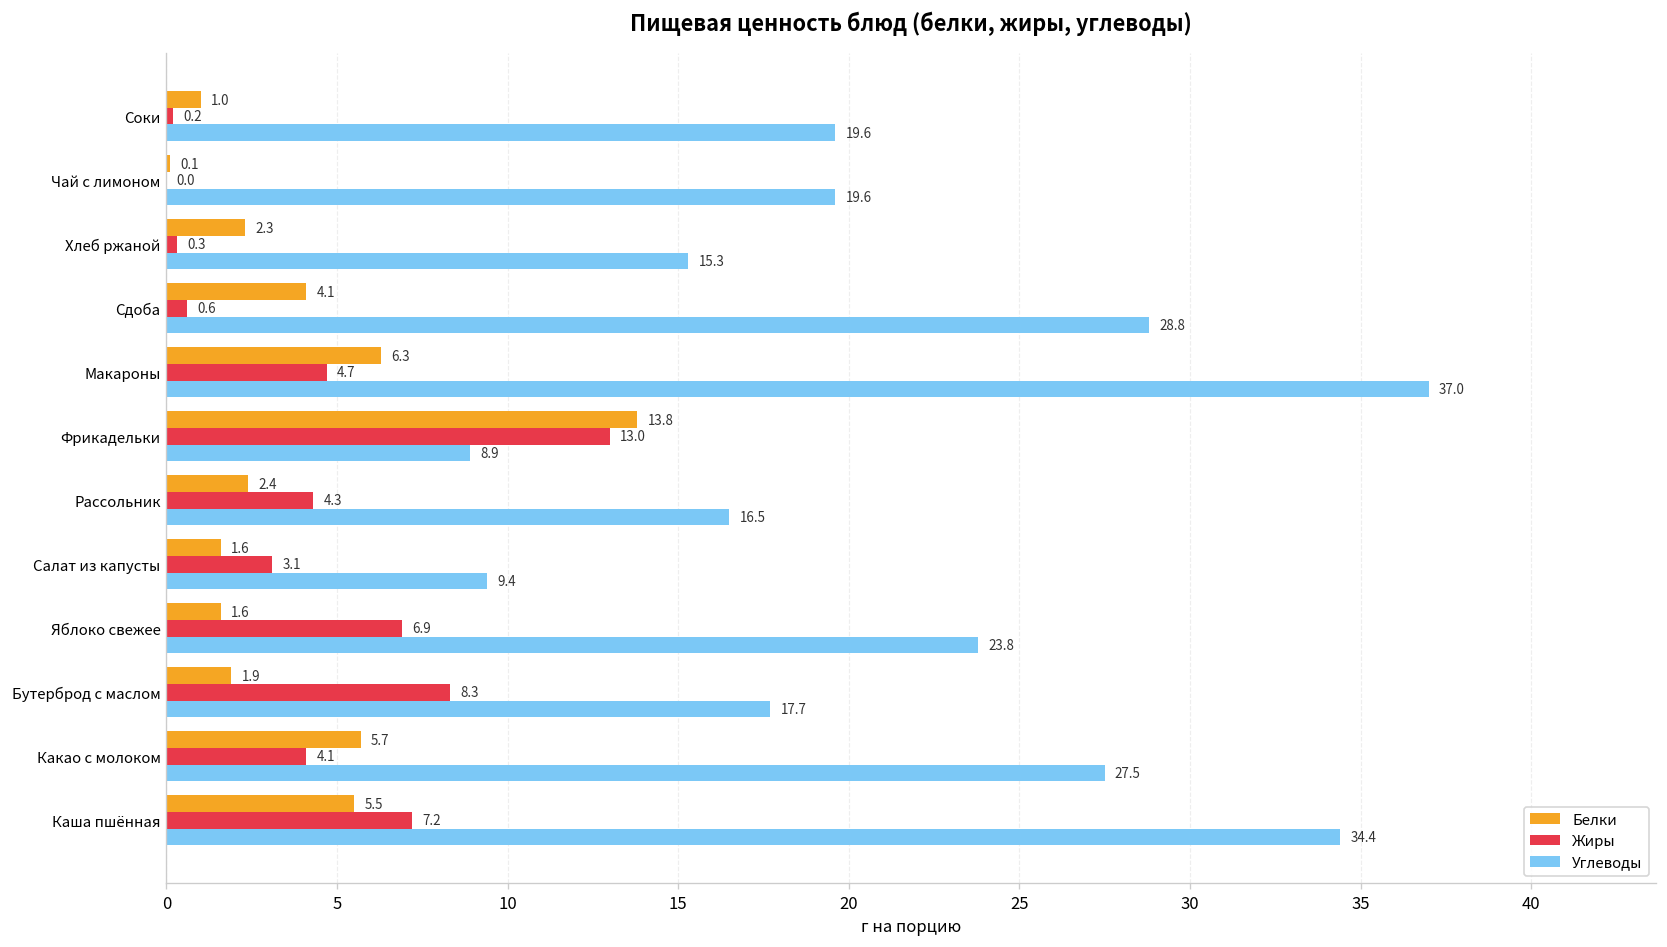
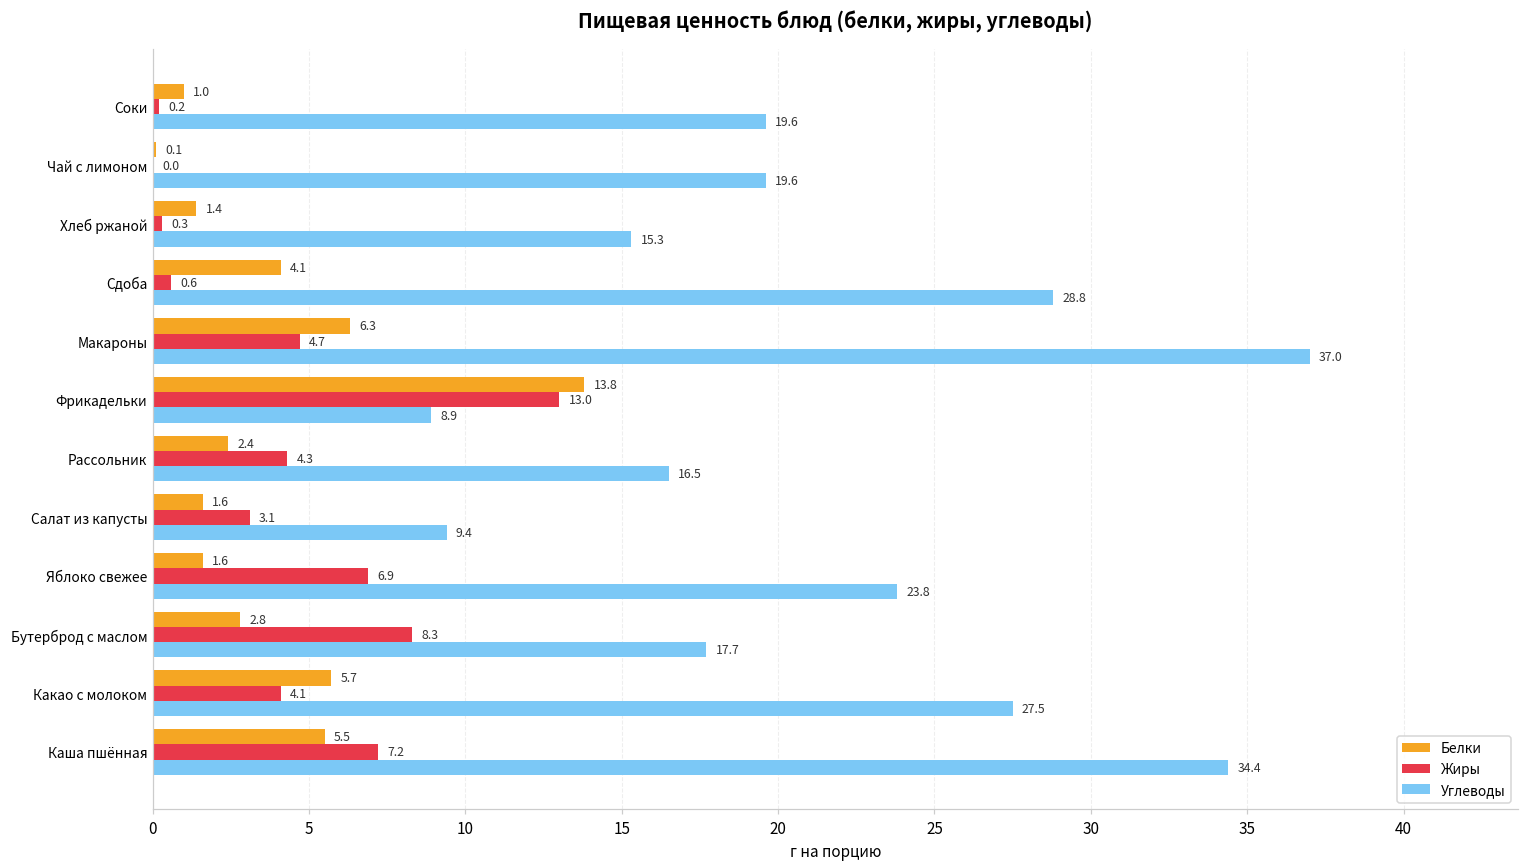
  {
    "Белки": {
      "Соки": 1.0,
      "Чай с лимоном": 0.1,
-     "Хлеб ржаной": 2.3,
+     "Хлеб ржаной": 1.4,
      "Сдоба": 4.1,
      "Макароны": 6.3,
      "Фрикадельки": 13.8,
      "Рассольник": 2.4,
      "Салат из капусты": 1.6,
      "Яблоко свежее": 1.6,
-     "Бутерброд с маслом": 1.9,
+     "Бутерброд с маслом": 2.8,
      "Какао с молоком": 5.7,
      "Каша пшённая": 5.5
    },
    "Жиры": {
      "Соки": 0.2,
      "Чай с лимоном": 0.0,
      "Хлеб ржаной": 0.3,
      "Сдоба": 0.6,
      "Макароны": 4.7,
      "Фрикадельки": 13.0,
      "Рассольник": 4.3,
      "Салат из капусты": 3.1,
      "Яблоко свежее": 6.9,
      "Бутерброд с маслом": 8.3,
      "Какао с молоком": 4.1,
      "Каша пшённая": 7.2
    },
    "Углеводы": {
      "Соки": 19.6,
      "Чай с лимоном": 19.6,
      "Хлеб ржаной": 15.3,
      "Сдоба": 28.8,
      "Макароны": 37.0,
      "Фрикадельки": 8.9,
      "Рассольник": 16.5,
      "Салат из капусты": 9.4,
      "Яблоко свежее": 23.8,
      "Бутерброд с маслом": 17.7,
      "Какао с молоком": 27.5,
      "Каша пшённая": 34.4
    }
  }
